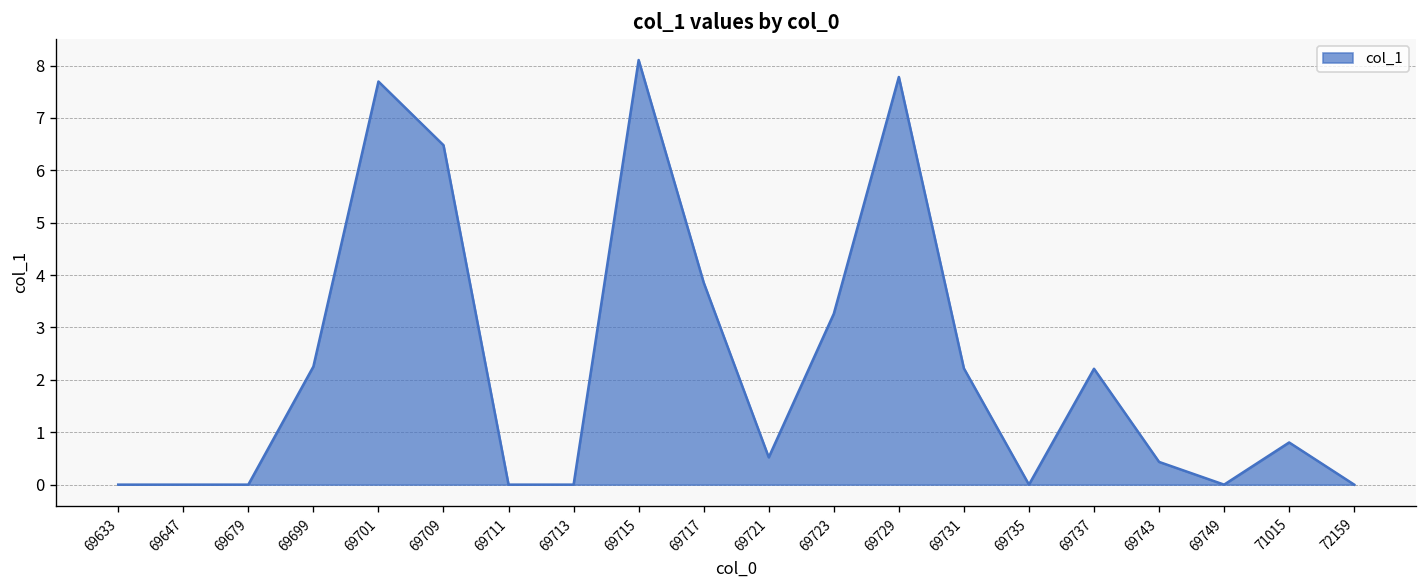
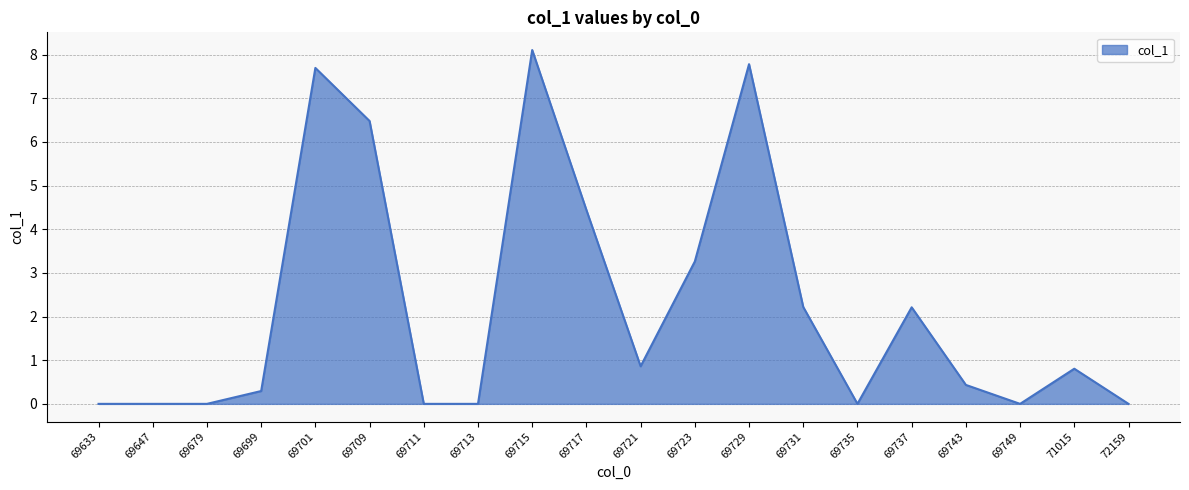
  {
    "69633": 0.0,
    "69647": 0.0,
    "69679": 0.0,
-   "69699": 2.3,
+   "69699": 0.3,
    "69701": 7.7,
    "69709": 6.5,
    "69711": 0.0,
    "69713": 0.0,
    "69715": 8.1,
-   "69717": 3.9,
-   "69721": 0.5,
+   "69717": 4.4,
+   "69721": 0.9,
    "69723": 3.3,
    "69729": 7.8,
    "69731": 2.2,
    "69735": 0.0,
    "69737": 2.2,
    "69743": 0.4,
    "69749": 0.0,
    "71015": 0.8,
    "72159": 0.0
  }
